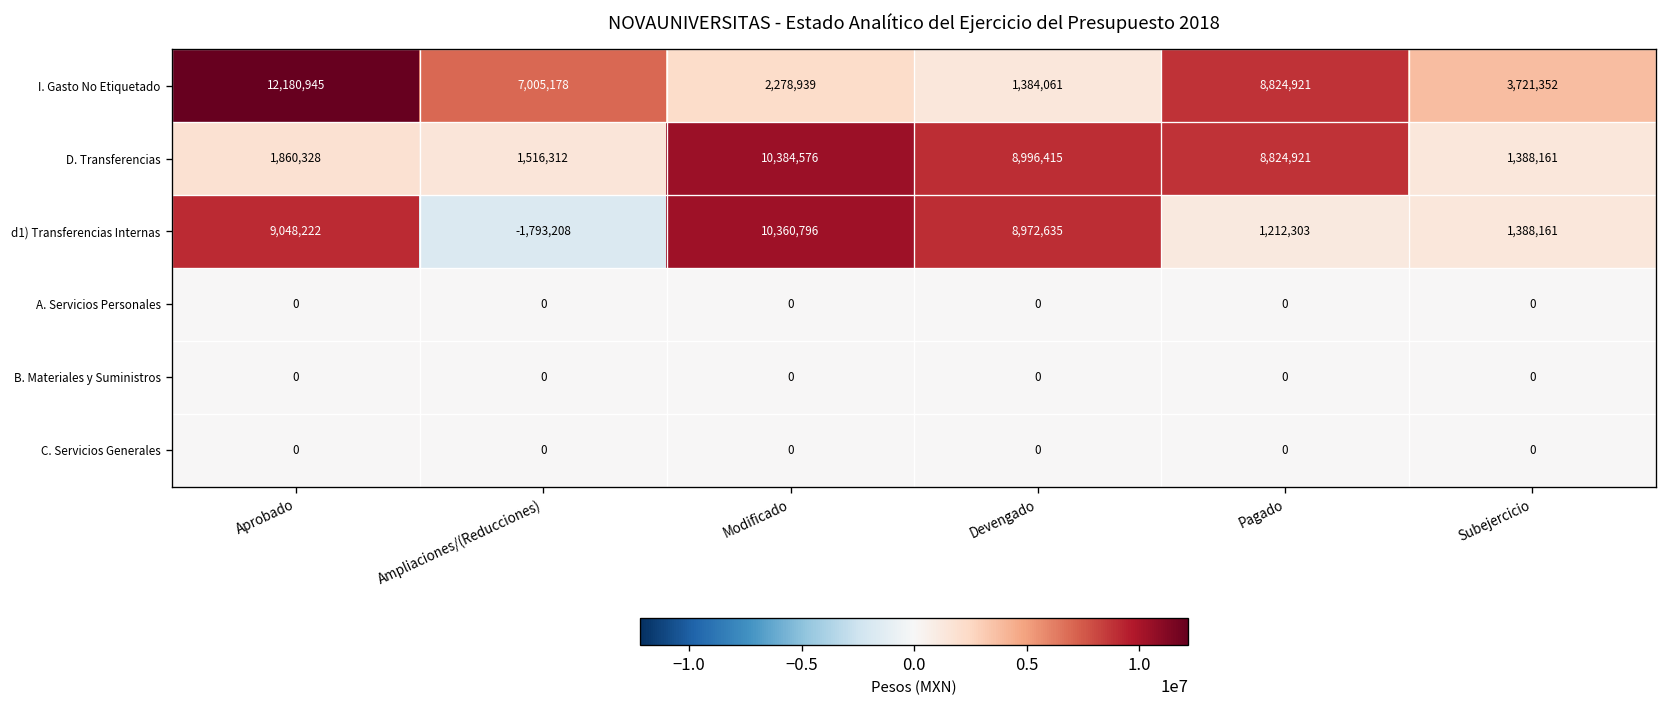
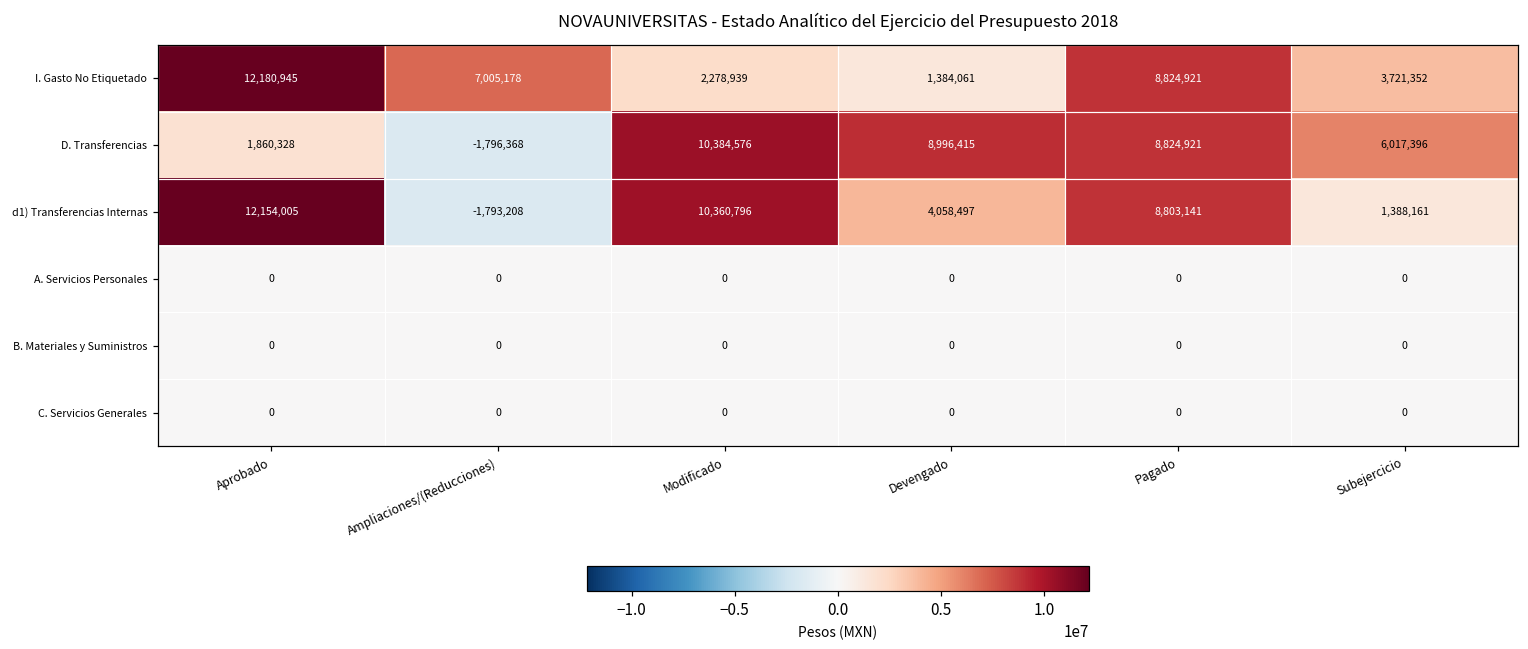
  {
    "I. Gasto No Etiquetado": {
      "Aprobado": "12,180,945",
      "Ampliaciones/(Reducciones)": "7,005,178",
      "Modificado": "2,278,939",
      "Devengado": "1,384,061",
      "Pagado": "8,824,921",
      "Subejercicio": "3,721,352"
    },
    "D. Transferencias": {
      "Aprobado": "1,860,328",
-     "Ampliaciones/(Reducciones)": "1,516,312",
+     "Ampliaciones/(Reducciones)": "-1,796,368",
      "Modificado": "10,384,576",
      "Devengado": "8,996,415",
      "Pagado": "8,824,921",
-     "Subejercicio": "1,388,161"
+     "Subejercicio": "6,017,396"
    },
    "d1) Transferencias Internas": {
-     "Aprobado": "9,048,222",
+     "Aprobado": "12,154,005",
      "Ampliaciones/(Reducciones)": "-1,793,208",
      "Modificado": "10,360,796",
-     "Devengado": "8,972,635",
-     "Pagado": "1,212,303",
+     "Devengado": "4,058,497",
+     "Pagado": "8,803,141",
      "Subejercicio": "1,388,161"
    },
    "A. Servicios Personales": {
      "Aprobado": "0",
      "Ampliaciones/(Reducciones)": "0",
      "Modificado": "0",
      "Devengado": "0",
      "Pagado": "0",
      "Subejercicio": "0"
    },
    "B. Materiales y Suministros": {
      "Aprobado": "0",
      "Ampliaciones/(Reducciones)": "0",
      "Modificado": "0",
      "Devengado": "0",
      "Pagado": "0",
      "Subejercicio": "0"
    },
    "C. Servicios Generales": {
      "Aprobado": "0",
      "Ampliaciones/(Reducciones)": "0",
      "Modificado": "0",
      "Devengado": "0",
      "Pagado": "0",
      "Subejercicio": "0"
    }
  }
